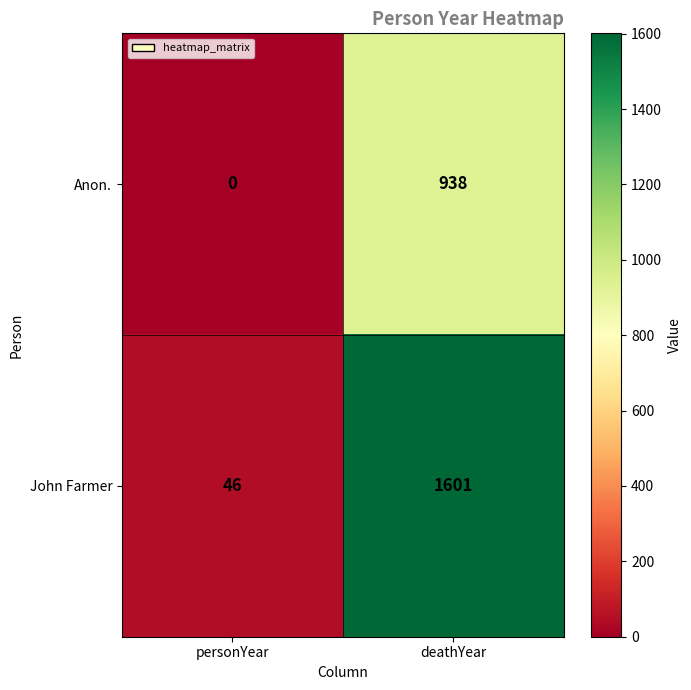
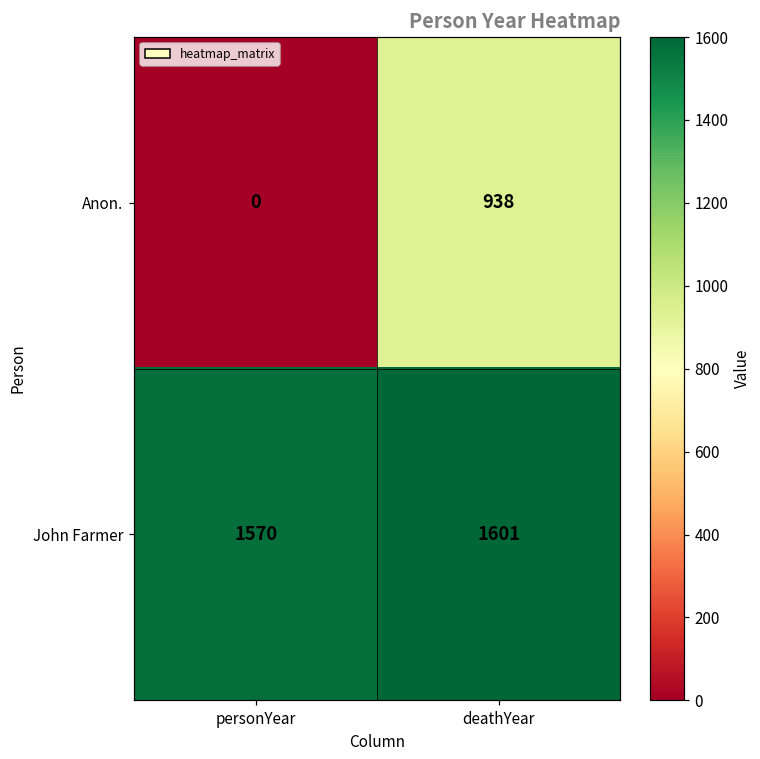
  {
    "Anon.": {
      "personYear": 0,
      "deathYear": 938
    },
    "John Farmer": {
-     "personYear": 46,
+     "personYear": 1570,
      "deathYear": 1601
    }
  }
